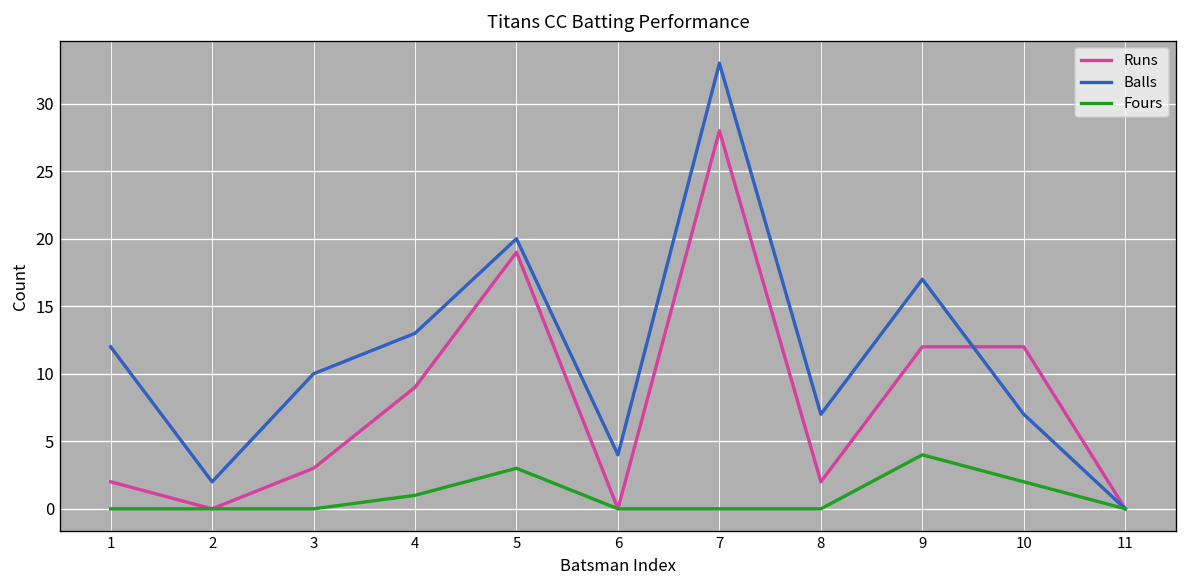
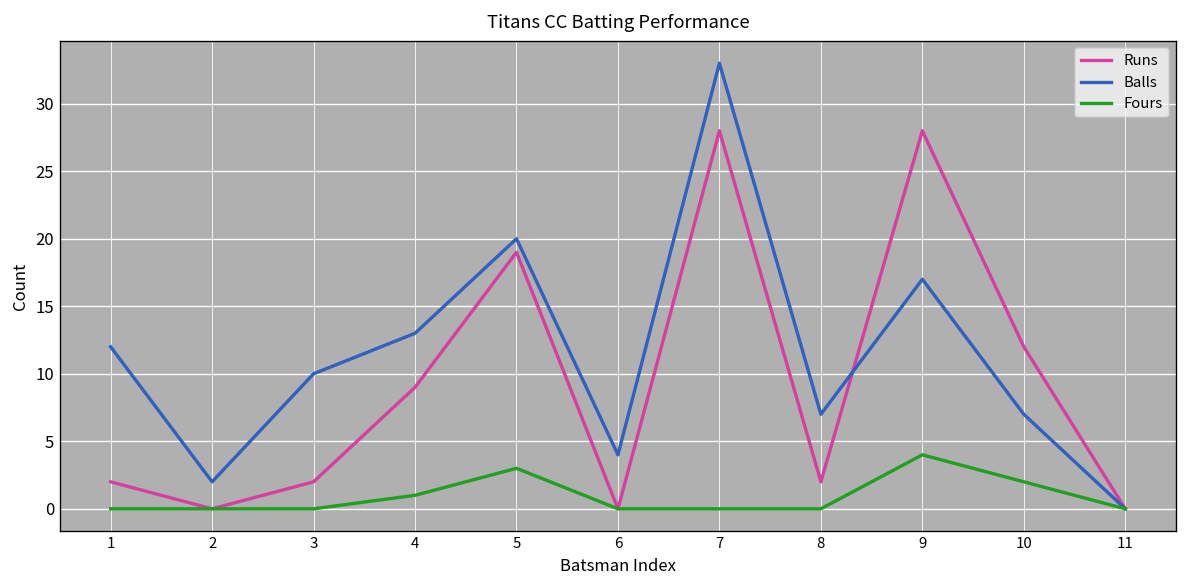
  {
    "Runs": {
      "1": 2,
-     "3": 3,
+     "3": 2,
      "4": 9,
      "5": 19,
      "7": 28,
      "8": 2,
-     "9": 12,
+     "9": 28,
      "10": 12
    },
    "Balls": {
      "1": 12,
      "2": 2,
      "3": 10,
      "4": 13,
      "5": 20,
      "6": 4,
      "7": 33,
      "8": 7,
      "9": 17,
      "10": 7
    },
    "Fours": {
      "1": 0,
      "3": 0,
      "4": 1,
      "5": 3,
      "7": 0,
      "8": 0,
      "9": 4,
      "10": 2
    }
  }
